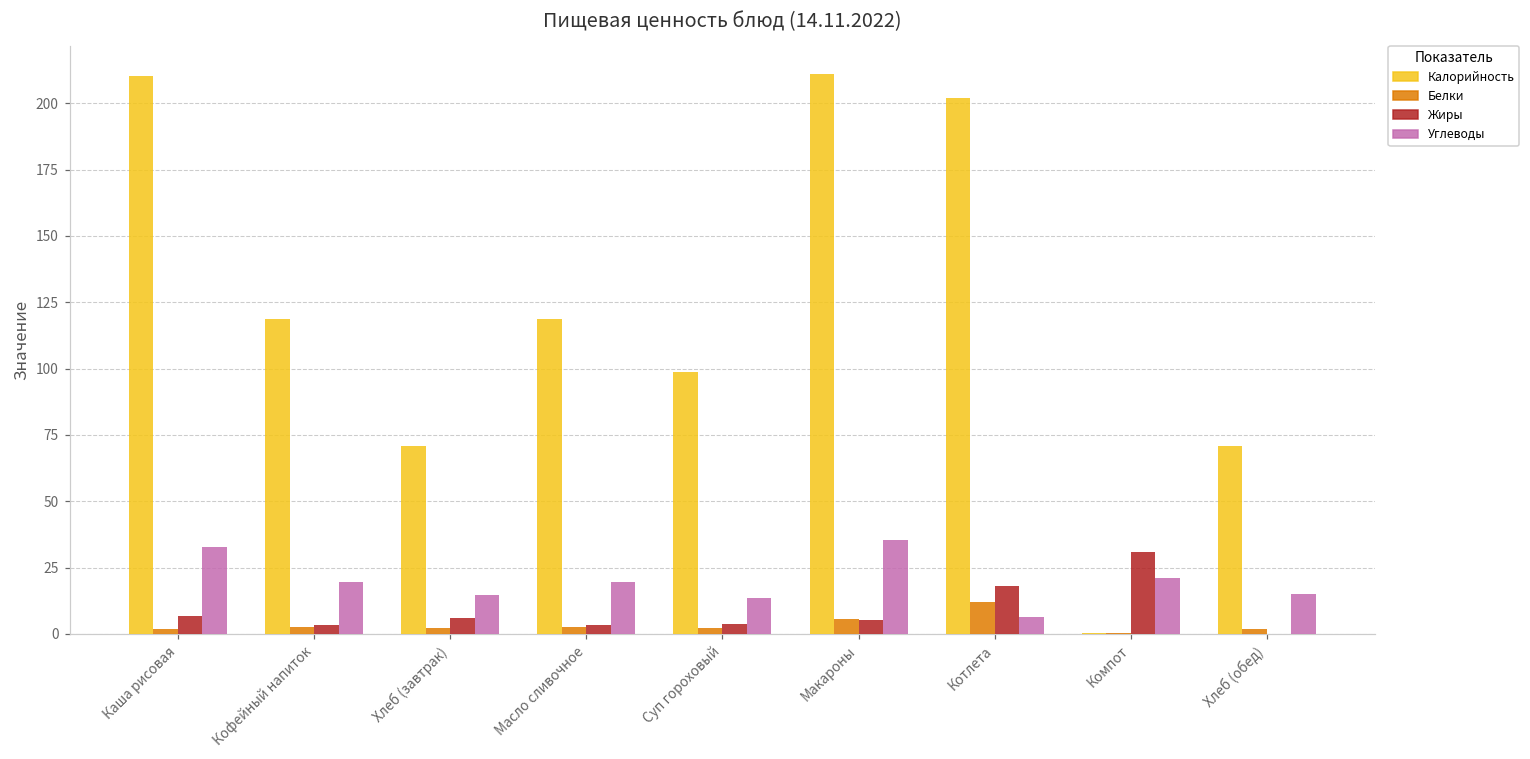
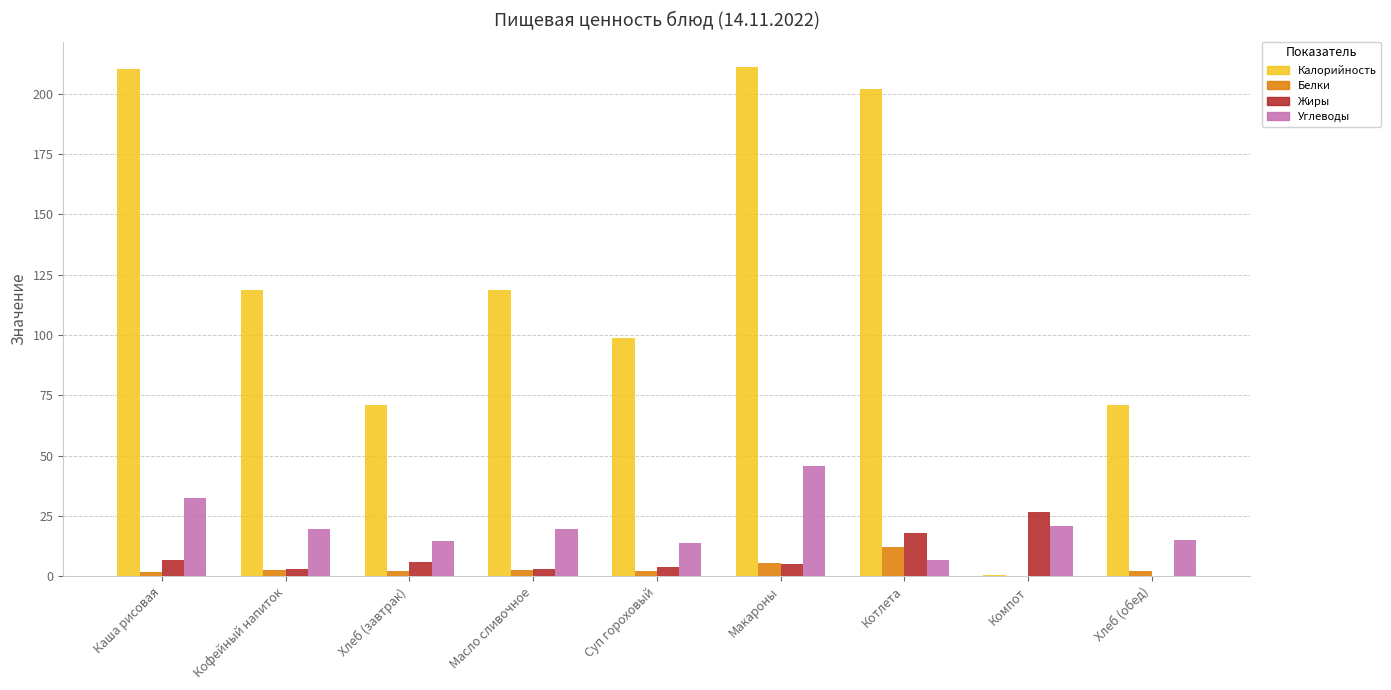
  {
    "Калорийность": {
      "Каша рисовая": 210,
      "Кофейный напиток": 119,
      "Хлеб (завтрак)": 71,
      "Масло сливочное": 119,
      "Суп гороховый": 99,
      "Макароны": 211,
      "Котлета": 202,
      "Хлеб (обед)": 71
    },
    "Белки": {
      "Каша рисовая": 2,
      "Кофейный напиток": 3,
      "Хлеб (завтрак)": 2,
      "Масло сливочное": 3,
      "Суп гороховый": 2,
      "Макароны": 6,
      "Котлета": 12,
      "Хлеб (обед)": 2
    },
    "Жиры": {
      "Каша рисовая": 7,
      "Кофейный напиток": 3,
      "Хлеб (завтрак)": 6,
      "Масло сливочное": 3,
      "Суп гороховый": 4,
      "Макароны": 5,
      "Котлета": 18,
-     "Компот": 31,
+     "Компот": 27,
      "Хлеб (обед)": 0
    },
    "Углеводы": {
      "Каша рисовая": 33,
      "Кофейный напиток": 20,
      "Хлеб (завтрак)": 15,
      "Масло сливочное": 20,
      "Суп гороховый": 14,
-     "Макароны": 35,
+     "Макароны": 46,
      "Котлета": 7,
      "Компот": 21,
      "Хлеб (обед)": 15
    }
  }
